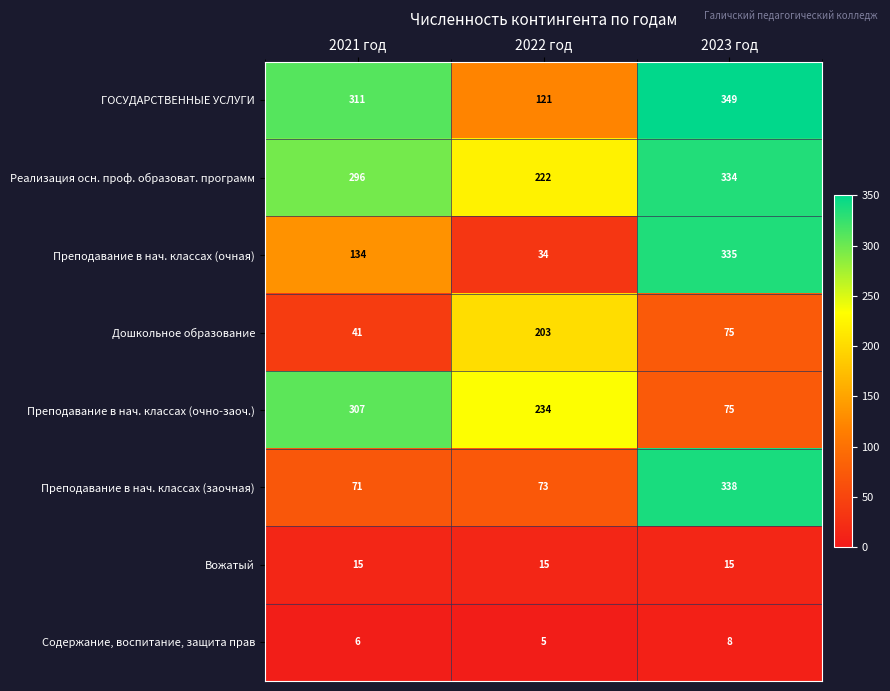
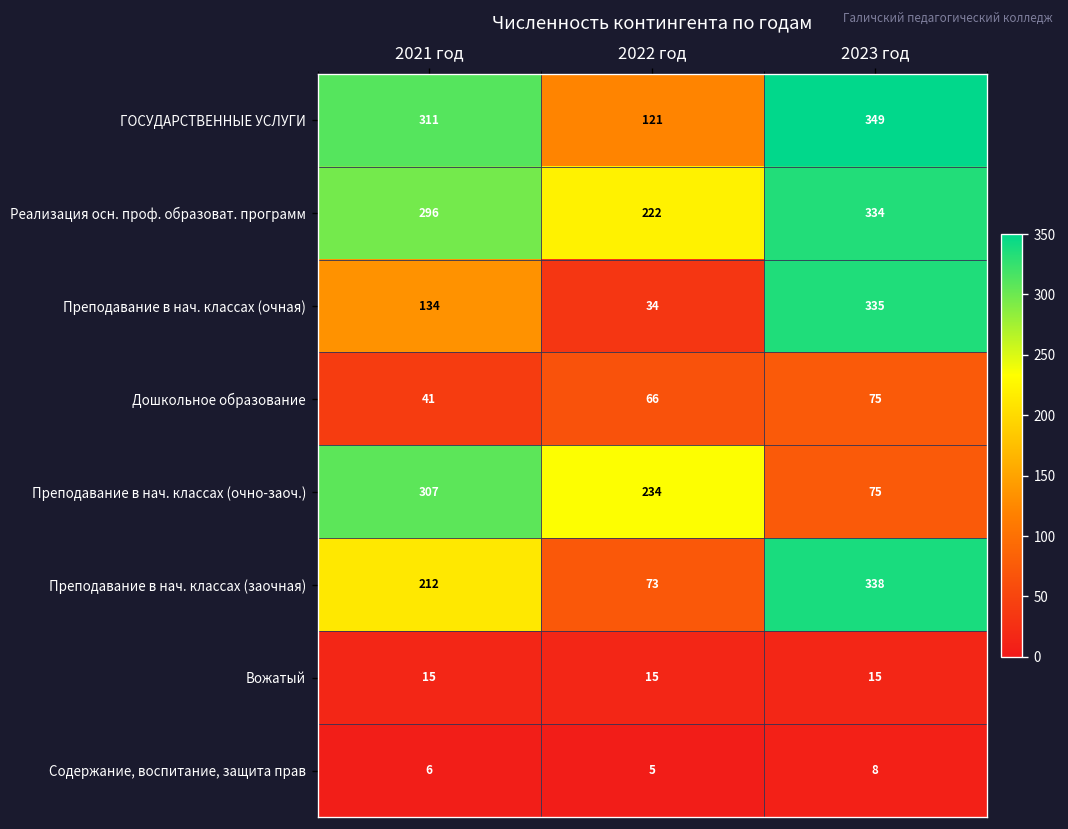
  {
    "ГОСУДАРСТВЕННЫЕ УСЛУГИ": {
      "2021 год": 311,
      "2022 год": 121,
      "2023 год": 349
    },
    "Реализация осн. проф. образоват. программ": {
      "2021 год": 296,
      "2022 год": 222,
      "2023 год": 334
    },
    "Преподавание в нач. классах (очная)": {
      "2021 год": 134,
      "2022 год": 34,
      "2023 год": 335
    },
    "Дошкольное образование": {
      "2021 год": 41,
-     "2022 год": 203,
+     "2022 год": 66,
      "2023 год": 75
    },
    "Преподавание в нач. классах (очно-заоч.)": {
      "2021 год": 307,
      "2022 год": 234,
      "2023 год": 75
    },
    "Преподавание в нач. классах (заочная)": {
-     "2021 год": 71,
+     "2021 год": 212,
      "2022 год": 73,
      "2023 год": 338
    },
    "Вожатый": {
      "2021 год": 15,
      "2022 год": 15,
      "2023 год": 15
    },
    "Содержание, воспитание, защита прав": {
      "2021 год": 6,
      "2022 год": 5,
      "2023 год": 8
    }
  }
